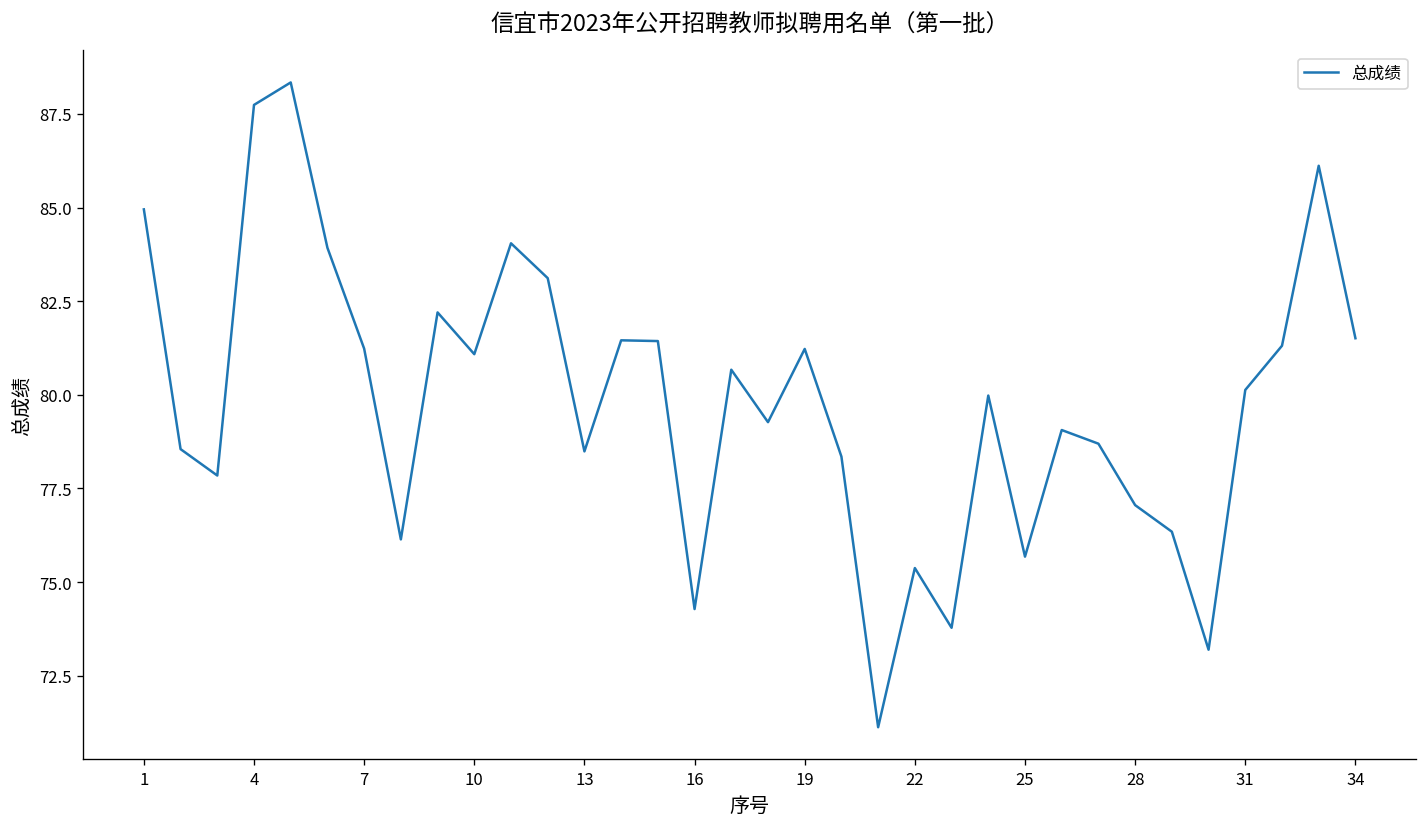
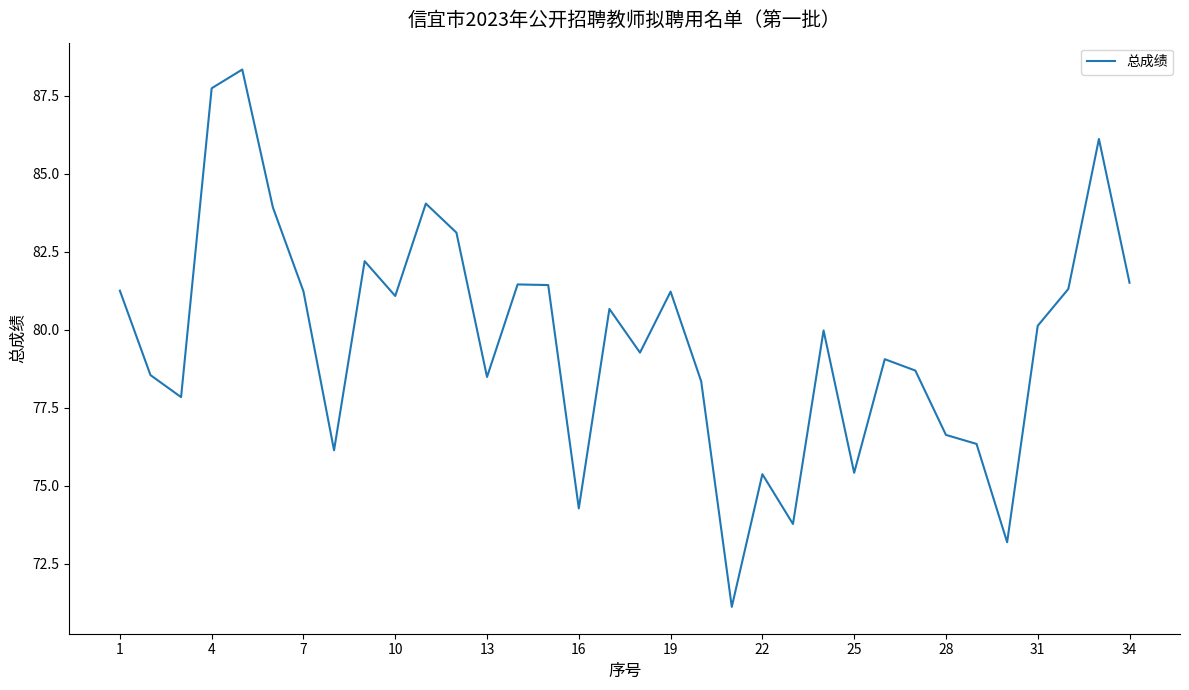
  {
-   "1": 85.0,
+   "1": 81.3,
    "4": 87.7,
    "7": 81.2,
    "10": 81.1,
    "13": 78.5,
    "16": 74.3,
    "19": 81.2,
    "22": 75.4,
-   "25": 75.7,
-   "28": 77.1,
+   "25": 75.4,
+   "28": 76.6,
    "31": 80.1,
    "34": 81.5
  }
